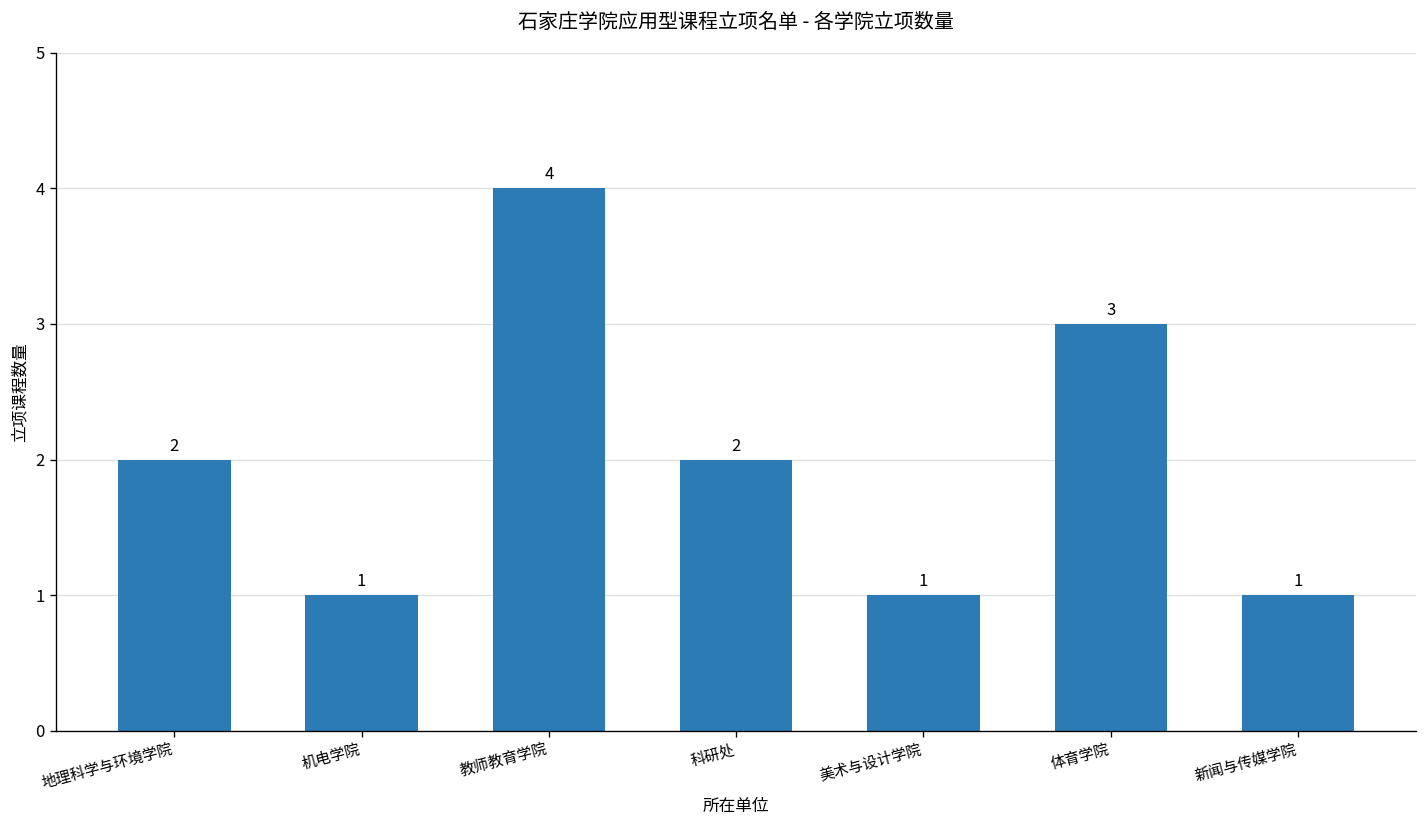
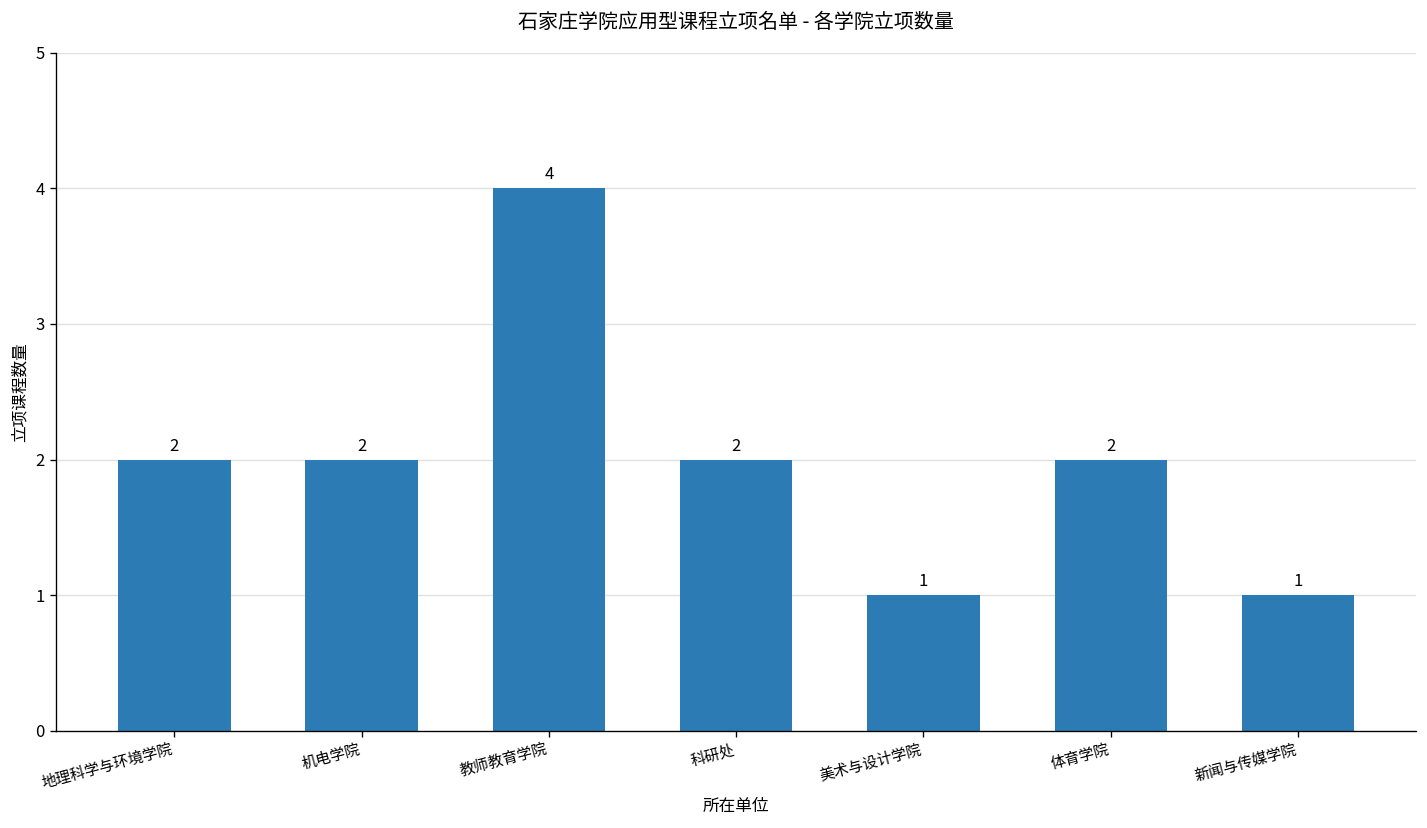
  {
    "地理科学与环境学院": 2,
-   "机电学院": 1,
+   "机电学院": 2,
    "教师教育学院": 4,
    "科研处": 2,
    "美术与设计学院": 1,
-   "体育学院": 3,
+   "体育学院": 2,
    "新闻与传媒学院": 1
  }
